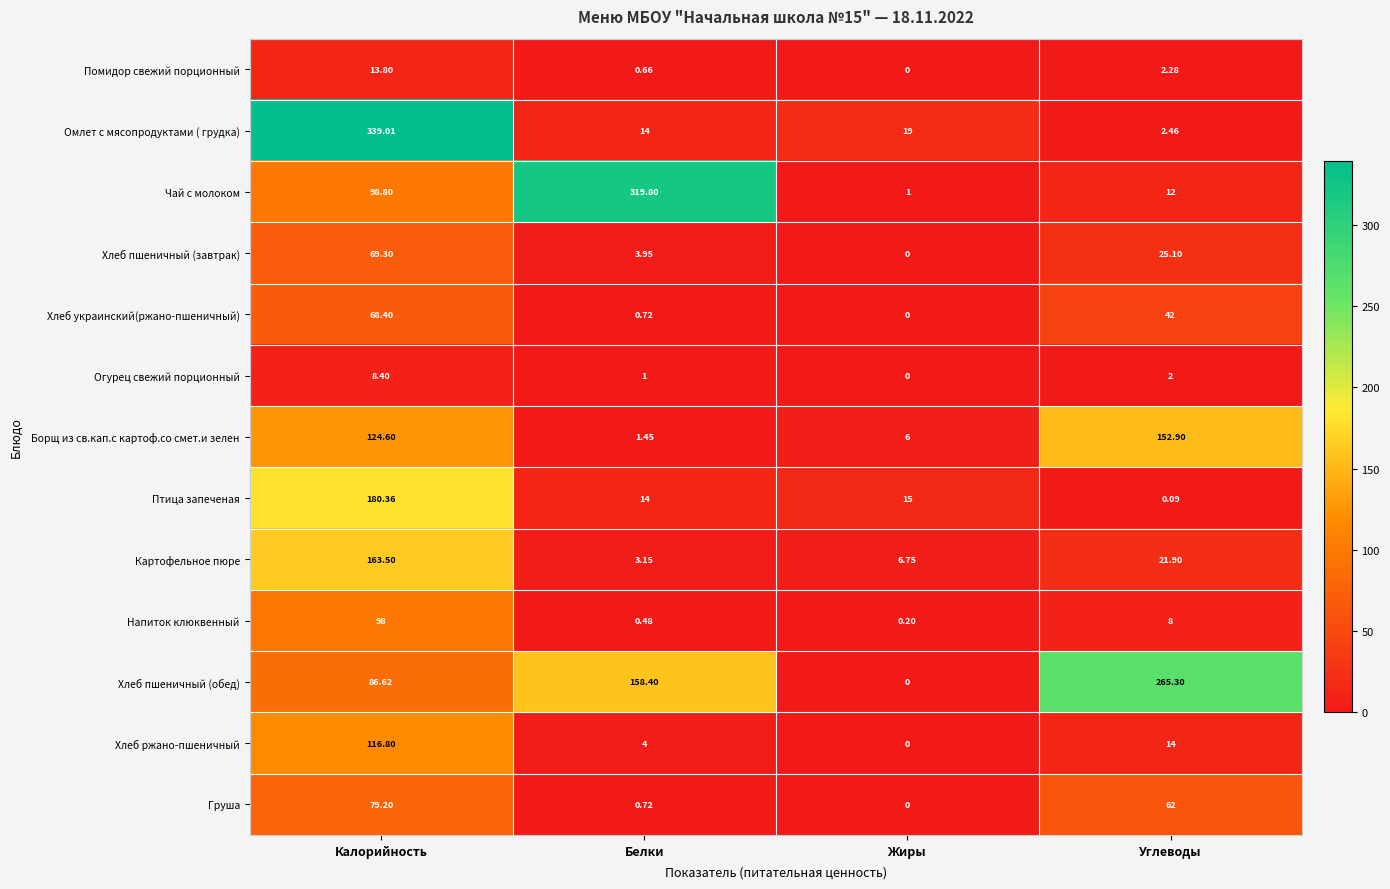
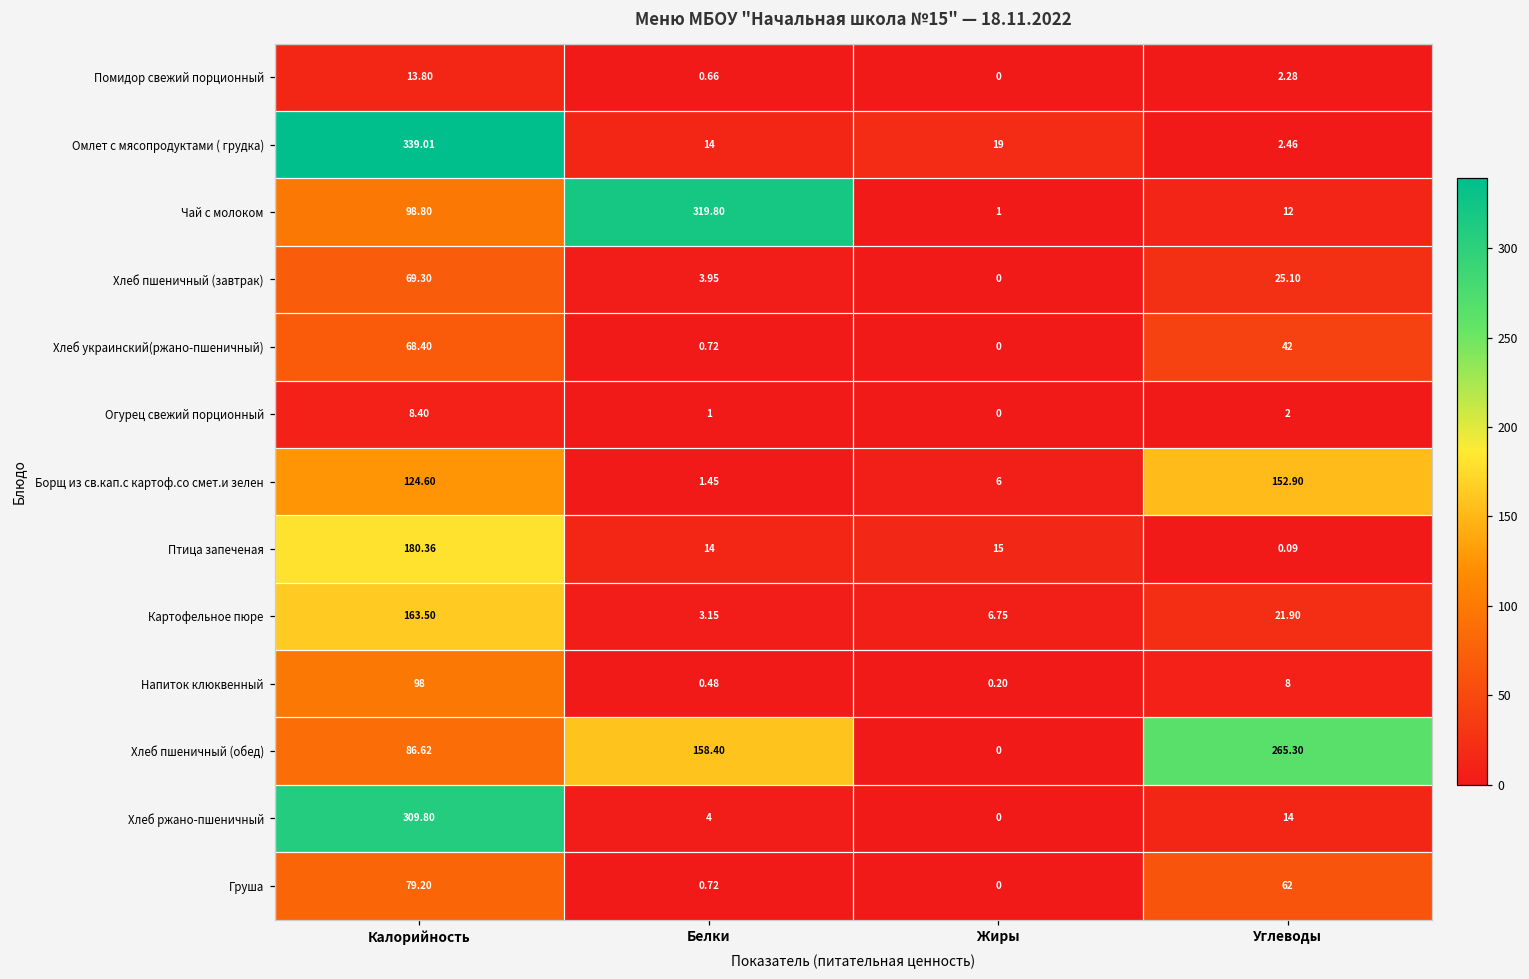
  {
    "Помидор свежий порционный": {
      "Калорийность": 13.80,
      "Белки": 0.66,
      "Жиры": 0,
      "Углеводы": 2.28
    },
    "Омлет с мясопродуктами ( грудка)": {
      "Калорийность": 339.01,
      "Белки": 14,
      "Жиры": 19,
      "Углеводы": 2.46
    },
    "Чай с молоком": {
      "Калорийность": 98.80,
      "Белки": 319.80,
      "Жиры": 1,
      "Углеводы": 12
    },
    "Хлеб пшеничный (завтрак)": {
      "Калорийность": 69.30,
      "Белки": 3.95,
      "Жиры": 0,
      "Углеводы": 25.10
    },
    "Хлеб украинский(ржано-пшеничный)": {
      "Калорийность": 68.40,
      "Белки": 0.72,
      "Жиры": 0,
      "Углеводы": 42
    },
    "Огурец свежий порционный": {
      "Калорийность": 8.40,
      "Белки": 1,
      "Жиры": 0,
      "Углеводы": 2
    },
    "Борщ из св.кап.с картоф.со смет.и зелен": {
      "Калорийность": 124.60,
      "Белки": 1.45,
      "Жиры": 6,
      "Углеводы": 152.90
    },
    "Птица запеченая": {
      "Калорийность": 180.36,
      "Белки": 14,
      "Жиры": 15,
      "Углеводы": 0.09
    },
    "Картофельное пюре": {
      "Калорийность": 163.50,
      "Белки": 3.15,
      "Жиры": 6.75,
      "Углеводы": 21.90
    },
    "Напиток клюквенный": {
      "Калорийность": 98,
      "Белки": 0.48,
      "Жиры": 0.20,
      "Углеводы": 8
    },
    "Хлеб пшеничный (обед)": {
      "Калорийность": 86.62,
      "Белки": 158.40,
      "Жиры": 0,
      "Углеводы": 265.30
    },
    "Хлеб ржано-пшеничный": {
-     "Калорийность": 116.80,
+     "Калорийность": 309.80,
      "Белки": 4,
      "Жиры": 0,
      "Углеводы": 14
    },
    "Груша": {
      "Калорийность": 79.20,
      "Белки": 0.72,
      "Жиры": 0,
      "Углеводы": 62
    }
  }
